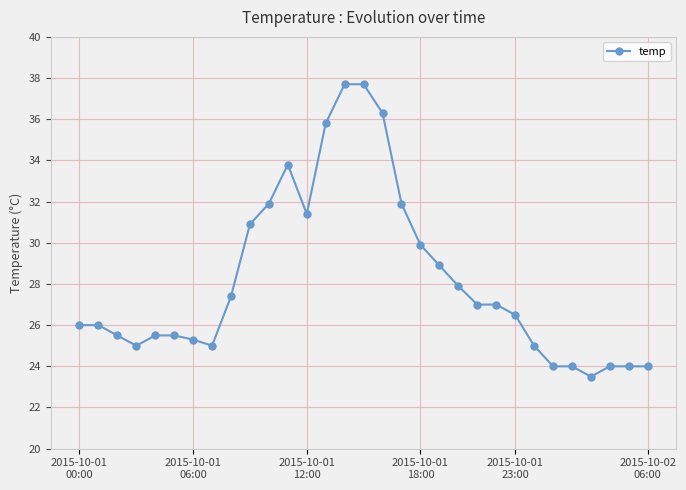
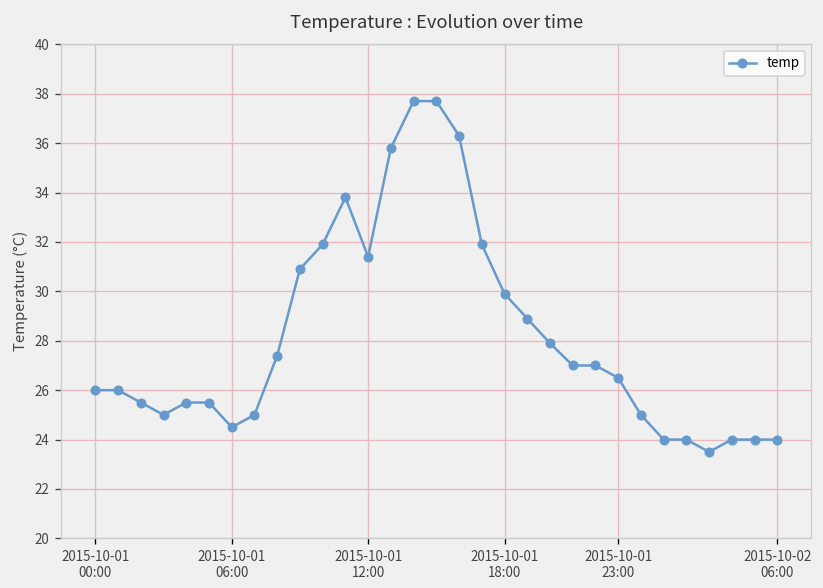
  {
    "2015-10-01 00:00": 26.0,
-   "2015-10-01 06:00": 25.3,
+   "2015-10-01 06:00": 24.5,
    "2015-10-01 12:00": 31.4,
    "2015-10-01 18:00": 29.9,
    "2015-10-01 23:00": 26.5,
    "2015-10-02 06:00": 24.0
  }
